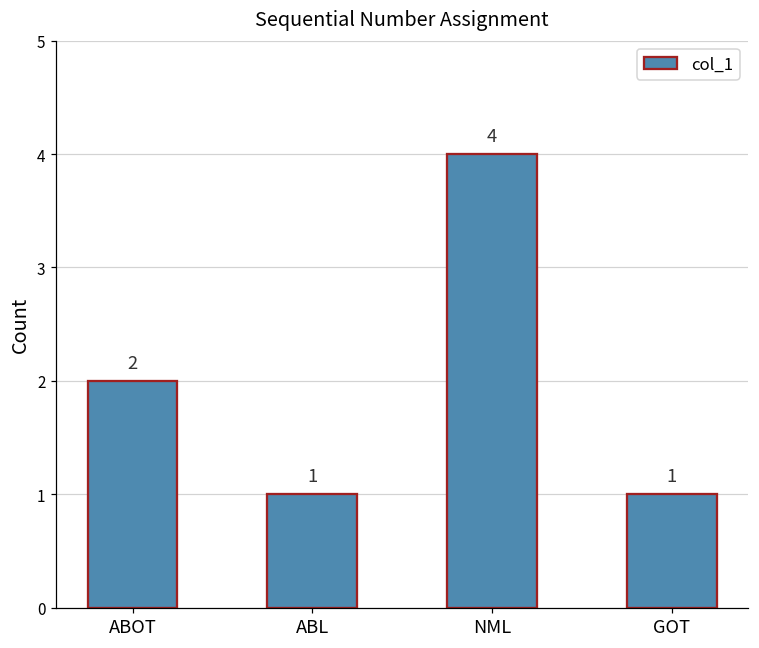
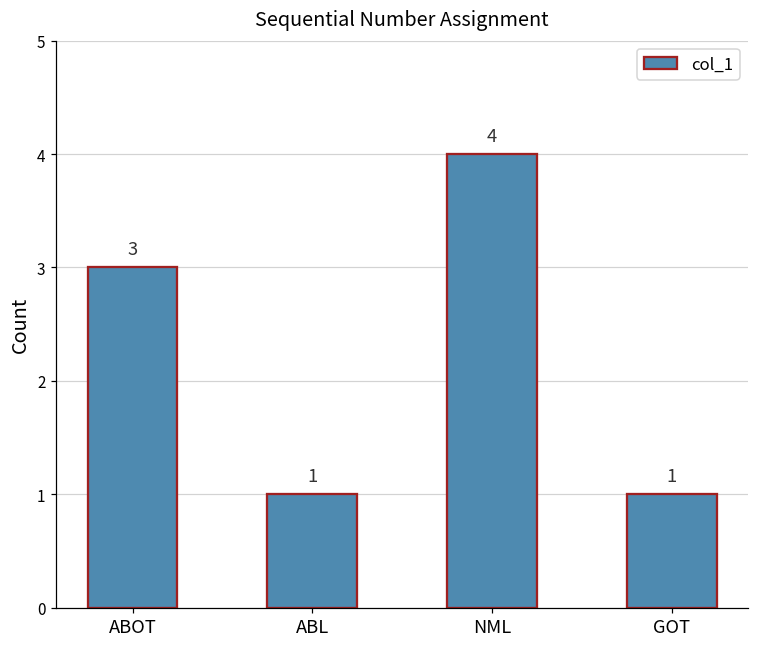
  {
-   "ABOT": 2,
+   "ABOT": 3,
    "ABL": 1,
    "NML": 4,
    "GOT": 1
  }
